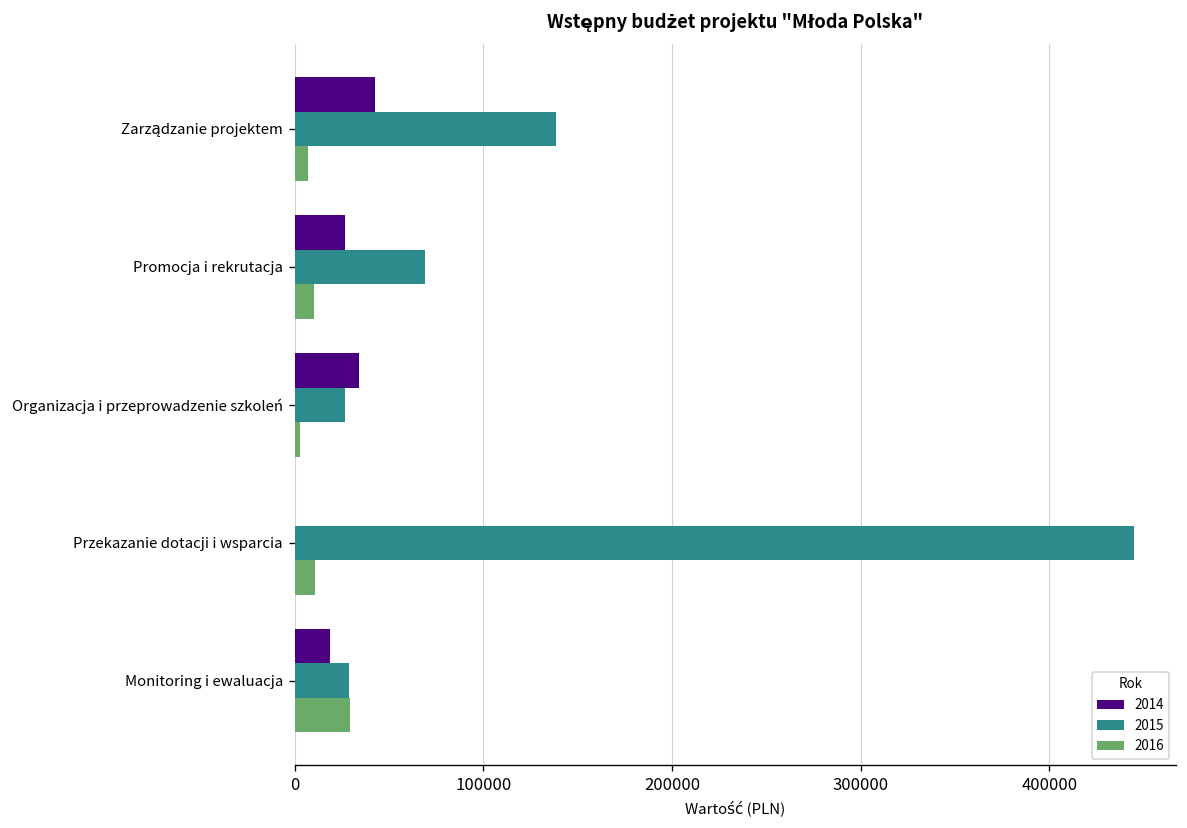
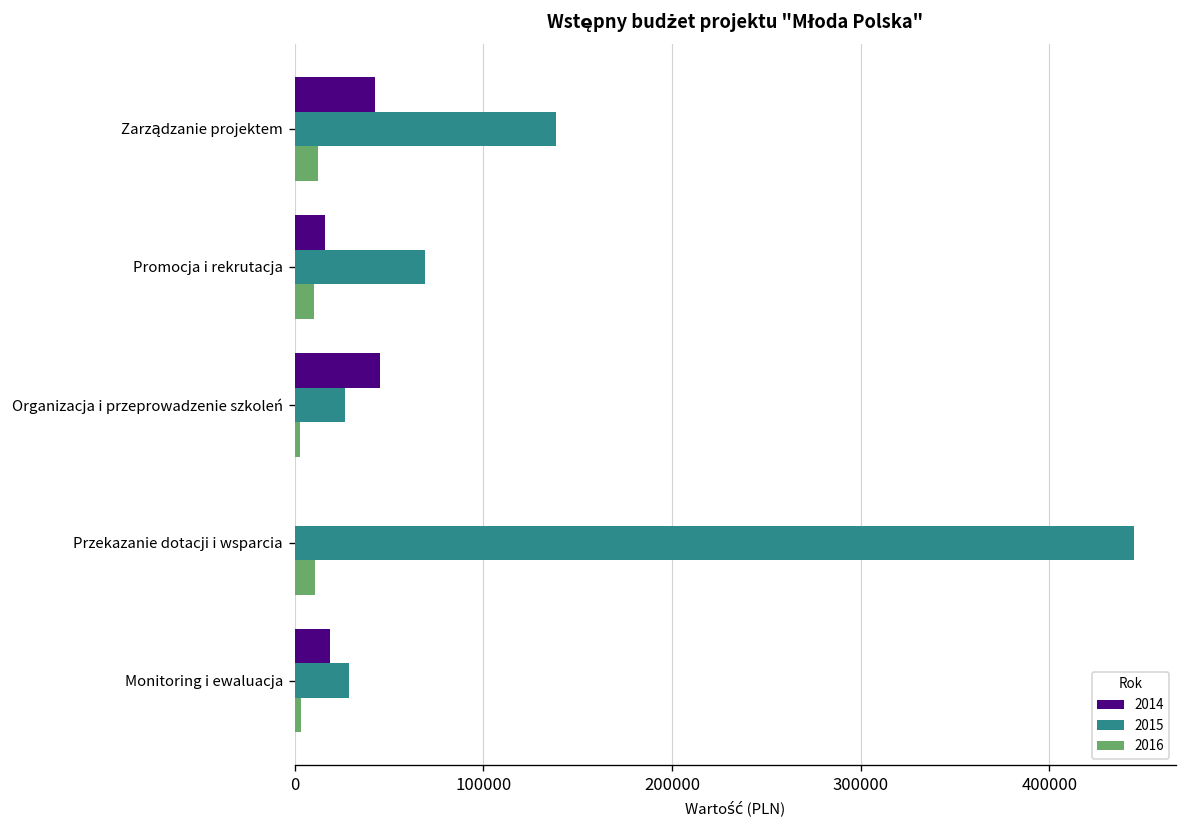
  {
    "2014": {
      "Zarządzanie projektem": 42000,
-     "Promocja i rekrutacja": 27000,
-     "Organizacja i przeprowadzenie szkoleń": 34000,
+     "Promocja i rekrutacja": 16000,
+     "Organizacja i przeprowadzenie szkoleń": 45000,
      "Przekazanie dotacji i wsparcia": 0,
      "Monitoring i ewaluacja": 19000
    },
    "2015": {
      "Zarządzanie projektem": 139000,
      "Promocja i rekrutacja": 69000,
      "Organizacja i przeprowadzenie szkoleń": 27000,
      "Przekazanie dotacji i wsparcia": 445000,
      "Monitoring i ewaluacja": 29000
    },
    "2016": {
-     "Zarządzanie projektem": 7000,
+     "Zarządzanie projektem": 12000,
      "Promocja i rekrutacja": 10000,
      "Organizacja i przeprowadzenie szkoleń": 3000,
      "Przekazanie dotacji i wsparcia": 11000,
-     "Monitoring i ewaluacja": 30000
+     "Monitoring i ewaluacja": 3000
    }
  }
